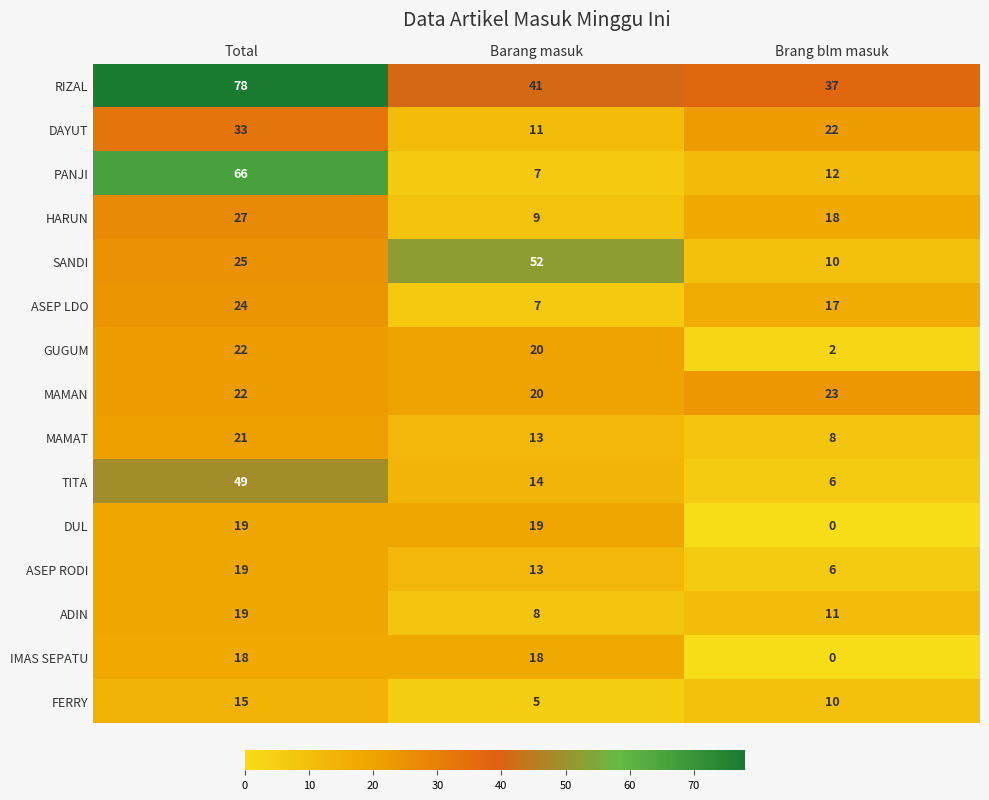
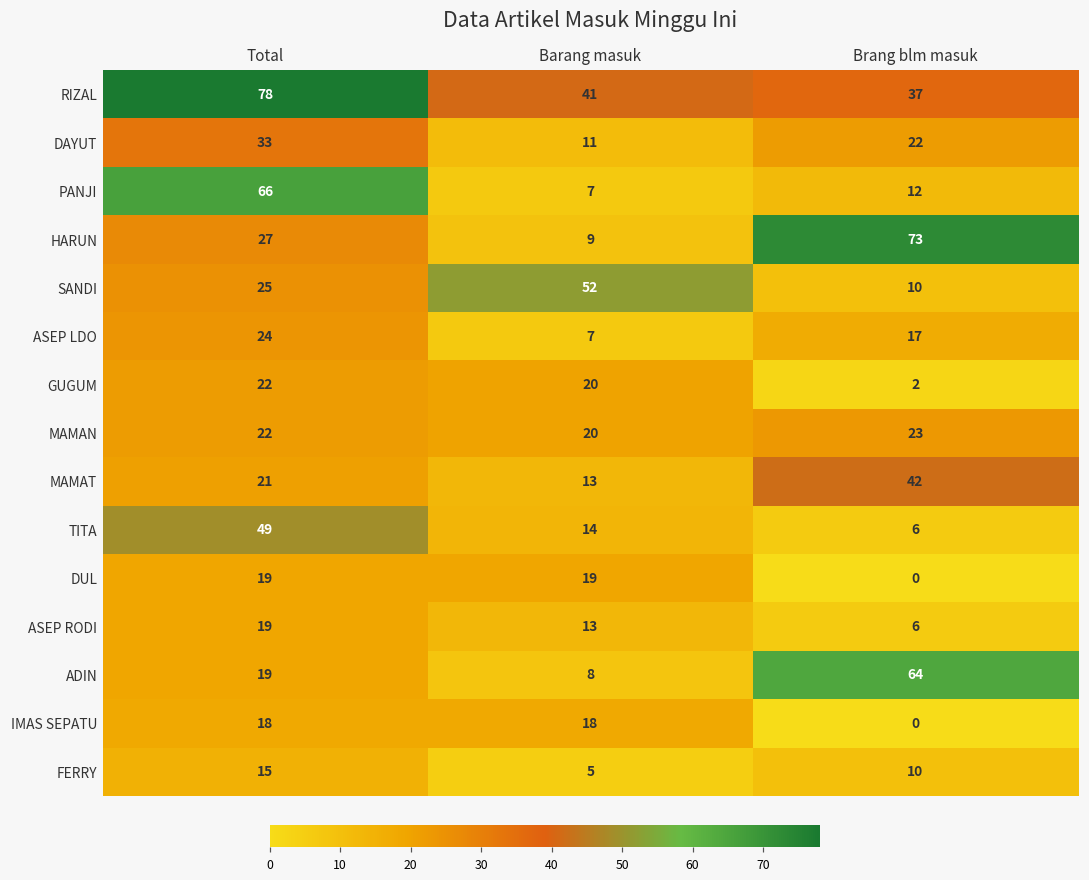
  {
    "RIZAL": {
      "Total": 78,
      "Barang masuk": 41,
      "Brang blm masuk": 37
    },
    "DAYUT": {
      "Total": 33,
      "Barang masuk": 11,
      "Brang blm masuk": 22
    },
    "PANJI": {
      "Total": 66,
      "Barang masuk": 7,
      "Brang blm masuk": 12
    },
    "HARUN": {
      "Total": 27,
      "Barang masuk": 9,
-     "Brang blm masuk": 18
+     "Brang blm masuk": 73
    },
    "SANDI": {
      "Total": 25,
      "Barang masuk": 52,
      "Brang blm masuk": 10
    },
    "ASEP LDO": {
      "Total": 24,
      "Barang masuk": 7,
      "Brang blm masuk": 17
    },
    "GUGUM": {
      "Total": 22,
      "Barang masuk": 20,
      "Brang blm masuk": 2
    },
    "MAMAN": {
      "Total": 22,
      "Barang masuk": 20,
      "Brang blm masuk": 23
    },
    "MAMAT": {
      "Total": 21,
      "Barang masuk": 13,
-     "Brang blm masuk": 8
+     "Brang blm masuk": 42
    },
    "TITA": {
      "Total": 49,
      "Barang masuk": 14,
      "Brang blm masuk": 6
    },
    "DUL": {
      "Total": 19,
      "Barang masuk": 19,
      "Brang blm masuk": 0
    },
    "ASEP RODI": {
      "Total": 19,
      "Barang masuk": 13,
      "Brang blm masuk": 6
    },
    "ADIN": {
      "Total": 19,
      "Barang masuk": 8,
-     "Brang blm masuk": 11
+     "Brang blm masuk": 64
    },
    "IMAS SEPATU": {
      "Total": 18,
      "Barang masuk": 18,
      "Brang blm masuk": 0
    },
    "FERRY": {
      "Total": 15,
      "Barang masuk": 5,
      "Brang blm masuk": 10
    }
  }
